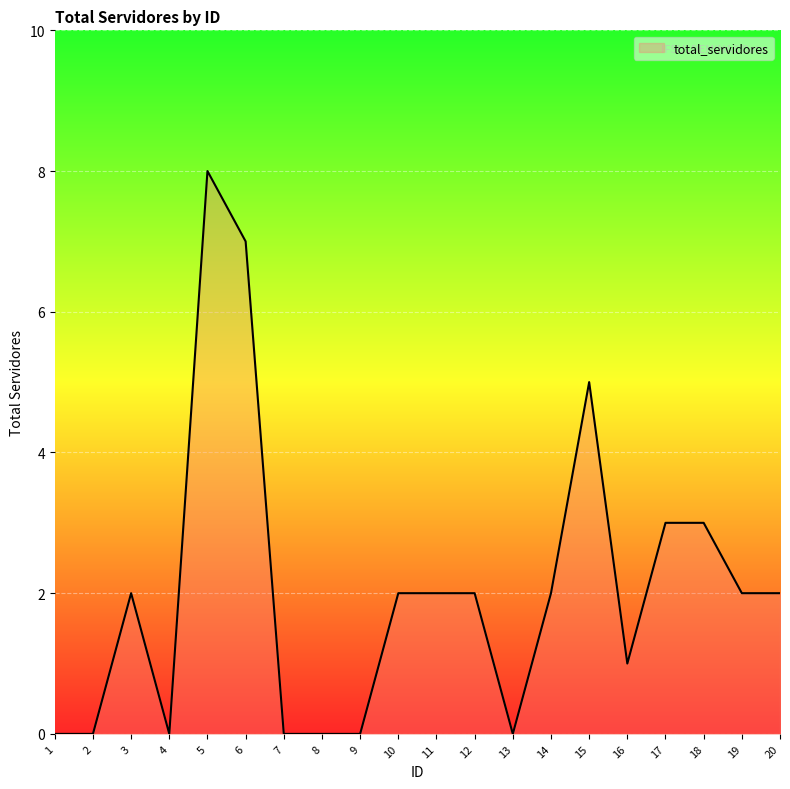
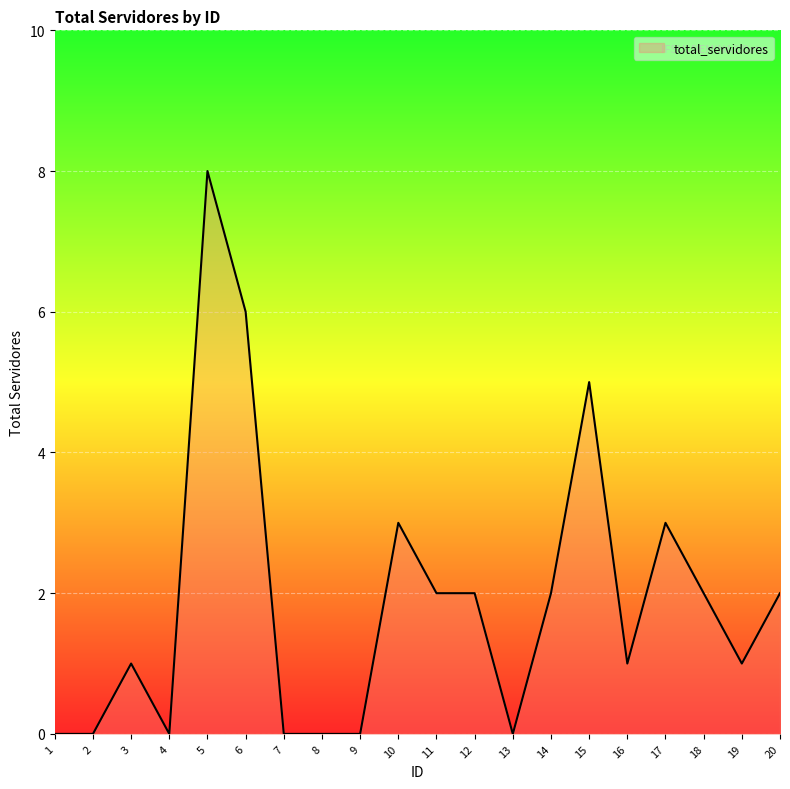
  {
    "1": 0,
    "2": 0,
-   "3": 2,
+   "3": 1,
    "4": 0,
    "5": 8,
-   "6": 7,
+   "6": 6,
    "7": 0,
    "8": 0,
    "9": 0,
-   "10": 2,
+   "10": 3,
    "11": 2,
    "12": 2,
    "13": 0,
    "14": 2,
    "15": 5,
    "16": 1,
    "17": 3,
-   "18": 3,
-   "19": 2,
+   "18": 2,
+   "19": 1,
    "20": 2
  }
